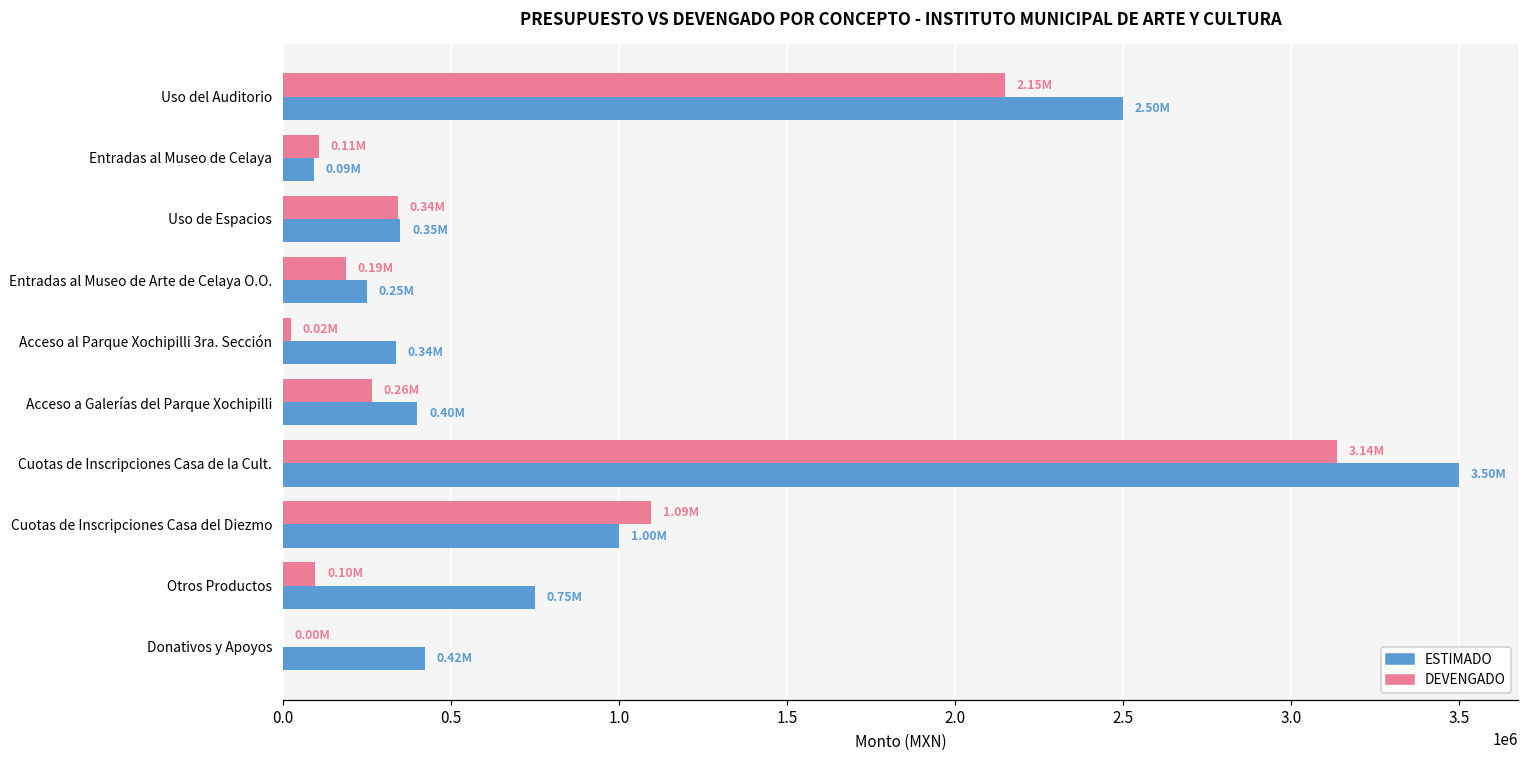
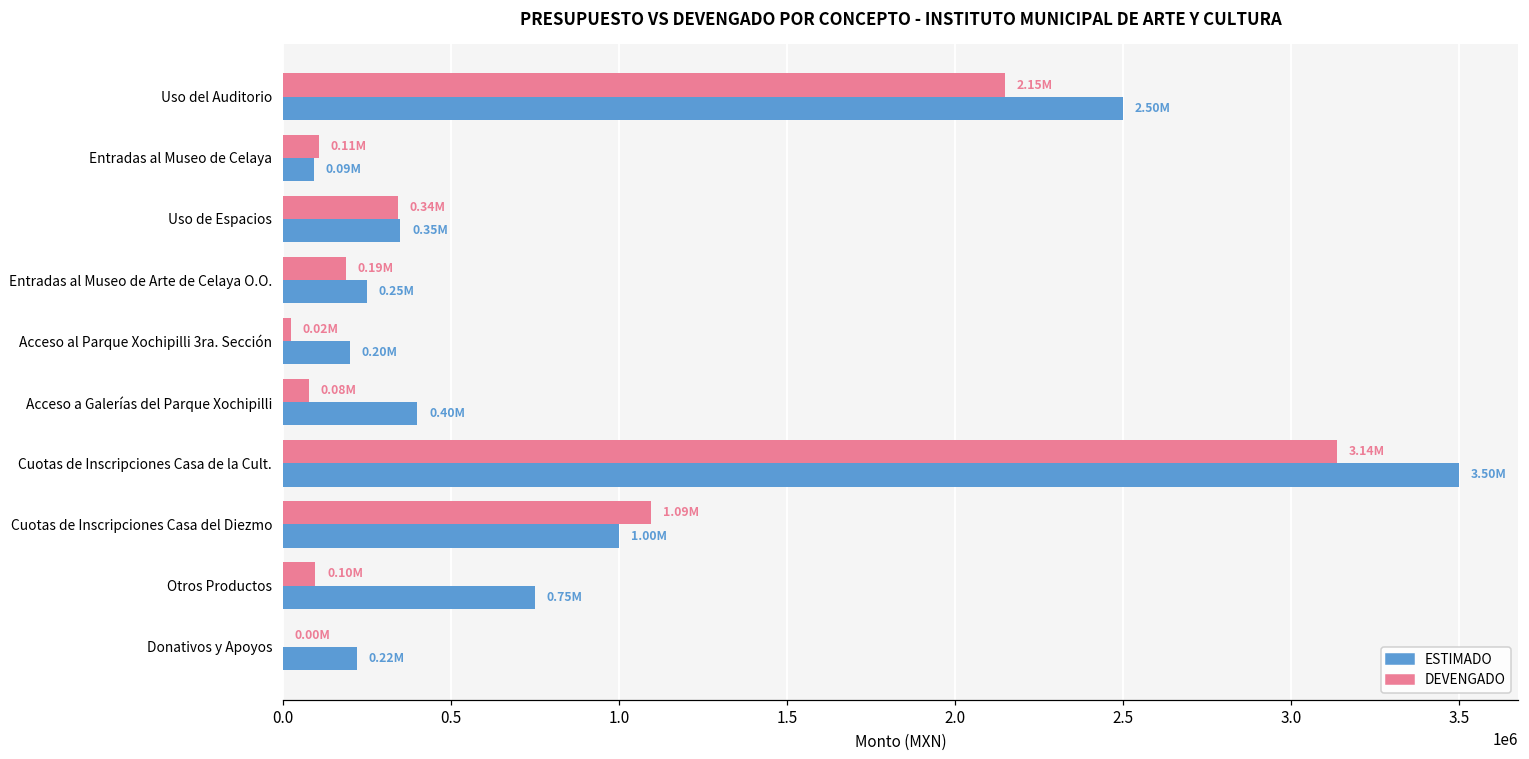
  {
    "ESTIMADO": {
      "Uso del Auditorio": "2.50M",
      "Entradas al Museo de Celaya": "0.09M",
      "Uso de Espacios": "0.35M",
      "Entradas al Museo de Arte de Celaya O.O.": "0.25M",
-     "Acceso al Parque Xochipilli 3ra. Sección": "0.34M",
+     "Acceso al Parque Xochipilli 3ra. Sección": "0.20M",
      "Acceso a Galerías del Parque Xochipilli": "0.40M",
      "Cuotas de Inscripciones Casa de la Cult.": "3.50M",
      "Cuotas de Inscripciones Casa del Diezmo": "1.00M",
      "Otros Productos": "0.75M",
-     "Donativos y Apoyos": "0.42M"
+     "Donativos y Apoyos": "0.22M"
    },
    "DEVENGADO": {
      "Uso del Auditorio": "2.15M",
      "Entradas al Museo de Celaya": "0.11M",
      "Uso de Espacios": "0.34M",
      "Entradas al Museo de Arte de Celaya O.O.": "0.19M",
      "Acceso al Parque Xochipilli 3ra. Sección": "0.02M",
-     "Acceso a Galerías del Parque Xochipilli": "0.26M",
+     "Acceso a Galerías del Parque Xochipilli": "0.08M",
      "Cuotas de Inscripciones Casa de la Cult.": "3.14M",
      "Cuotas de Inscripciones Casa del Diezmo": "1.09M",
      "Otros Productos": "0.10M"
    }
  }
